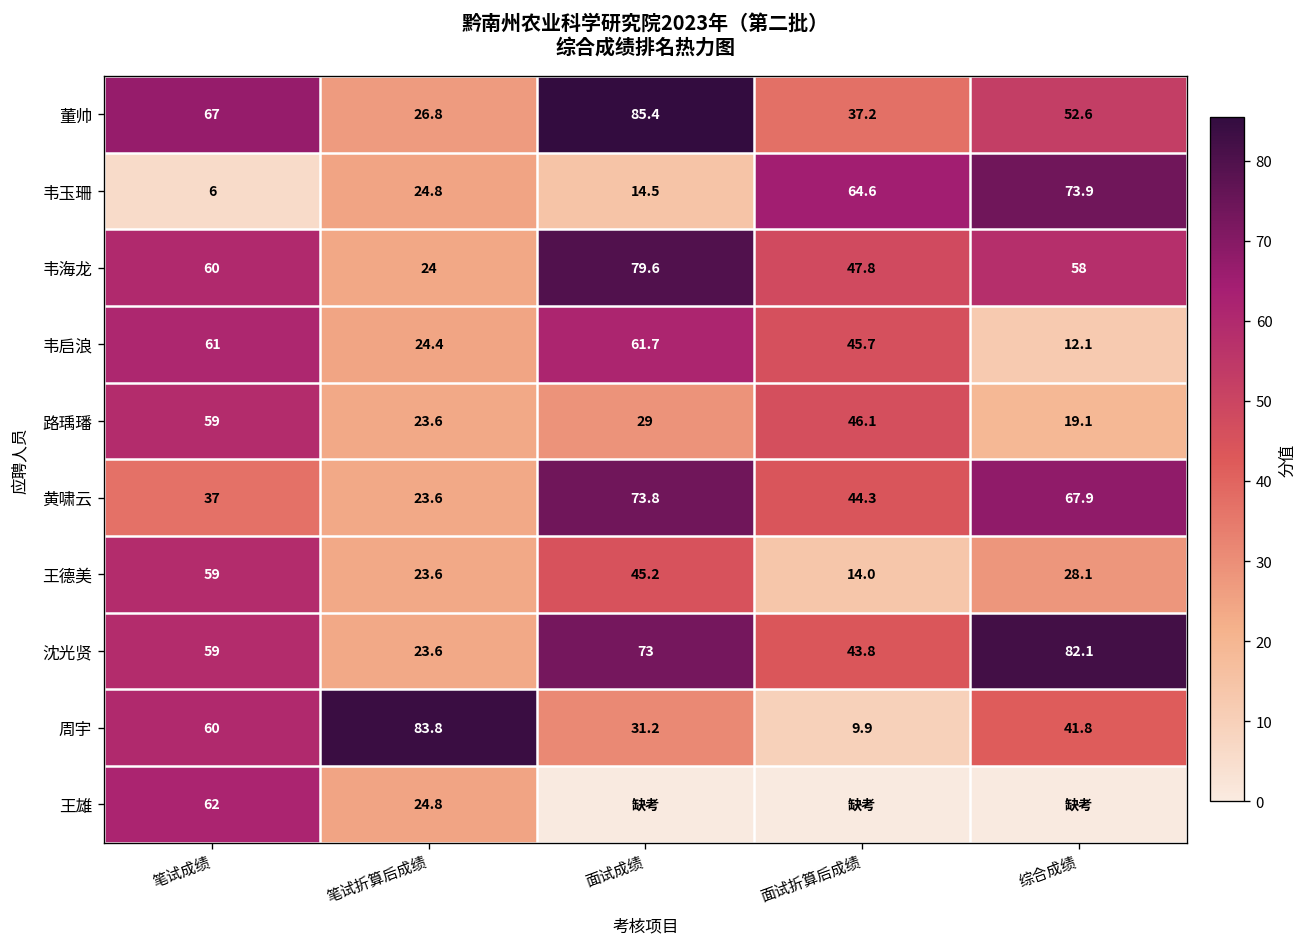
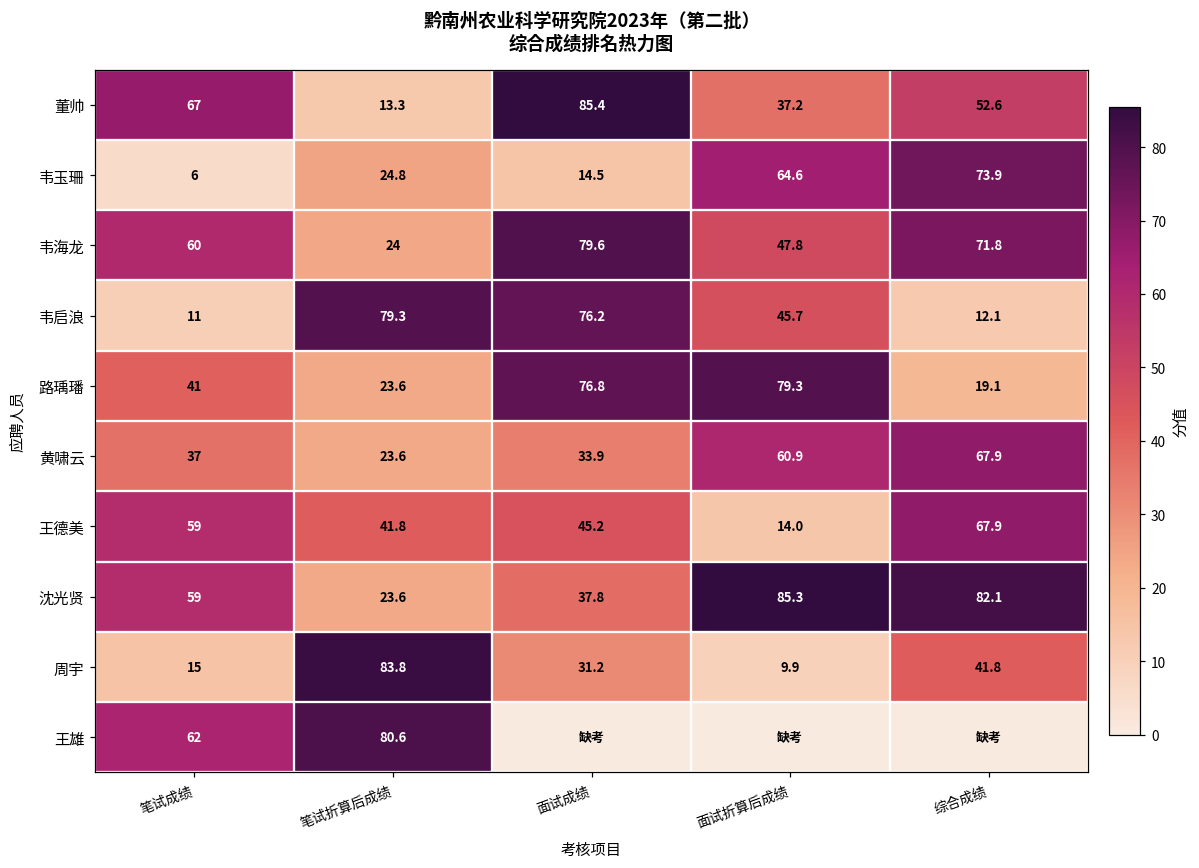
  {
    "董帅": {
      "笔试成绩": 67,
-     "笔试折算后成绩": 26.8,
+     "笔试折算后成绩": 13.3,
      "面试成绩": 85.4,
      "面试折算后成绩": 37.2,
      "综合成绩": 52.6
    },
    "韦玉珊": {
      "笔试成绩": 6,
      "笔试折算后成绩": 24.8,
      "面试成绩": 14.5,
      "面试折算后成绩": 64.6,
      "综合成绩": 73.9
    },
    "韦海龙": {
      "笔试成绩": 60,
      "笔试折算后成绩": 24,
      "面试成绩": 79.6,
      "面试折算后成绩": 47.8,
-     "综合成绩": 58
+     "综合成绩": 71.8
    },
    "韦启浪": {
-     "笔试成绩": 61,
-     "笔试折算后成绩": 24.4,
-     "面试成绩": 61.7,
+     "笔试成绩": 11,
+     "笔试折算后成绩": 79.3,
+     "面试成绩": 76.2,
      "面试折算后成绩": 45.7,
      "综合成绩": 12.1
    },
    "路瑀璠": {
-     "笔试成绩": 59,
+     "笔试成绩": 41,
      "笔试折算后成绩": 23.6,
-     "面试成绩": 29,
-     "面试折算后成绩": 46.1,
+     "面试成绩": 76.8,
+     "面试折算后成绩": 79.3,
      "综合成绩": 19.1
    },
    "黄啸云": {
      "笔试成绩": 37,
      "笔试折算后成绩": 23.6,
-     "面试成绩": 73.8,
-     "面试折算后成绩": 44.3,
+     "面试成绩": 33.9,
+     "面试折算后成绩": 60.9,
      "综合成绩": 67.9
    },
    "王德美": {
      "笔试成绩": 59,
-     "笔试折算后成绩": 23.6,
+     "笔试折算后成绩": 41.8,
      "面试成绩": 45.2,
      "面试折算后成绩": 14.0,
-     "综合成绩": 28.1
+     "综合成绩": 67.9
    },
    "沈光贤": {
      "笔试成绩": 59,
      "笔试折算后成绩": 23.6,
-     "面试成绩": 73,
-     "面试折算后成绩": 43.8,
+     "面试成绩": 37.8,
+     "面试折算后成绩": 85.3,
      "综合成绩": 82.1
    },
    "周宇": {
-     "笔试成绩": 60,
+     "笔试成绩": 15,
      "笔试折算后成绩": 83.8,
      "面试成绩": 31.2,
      "面试折算后成绩": 9.9,
      "综合成绩": 41.8
    },
    "王雄": {
      "笔试成绩": 62,
-     "笔试折算后成绩": 24.8
+     "笔试折算后成绩": 80.6
    }
  }
